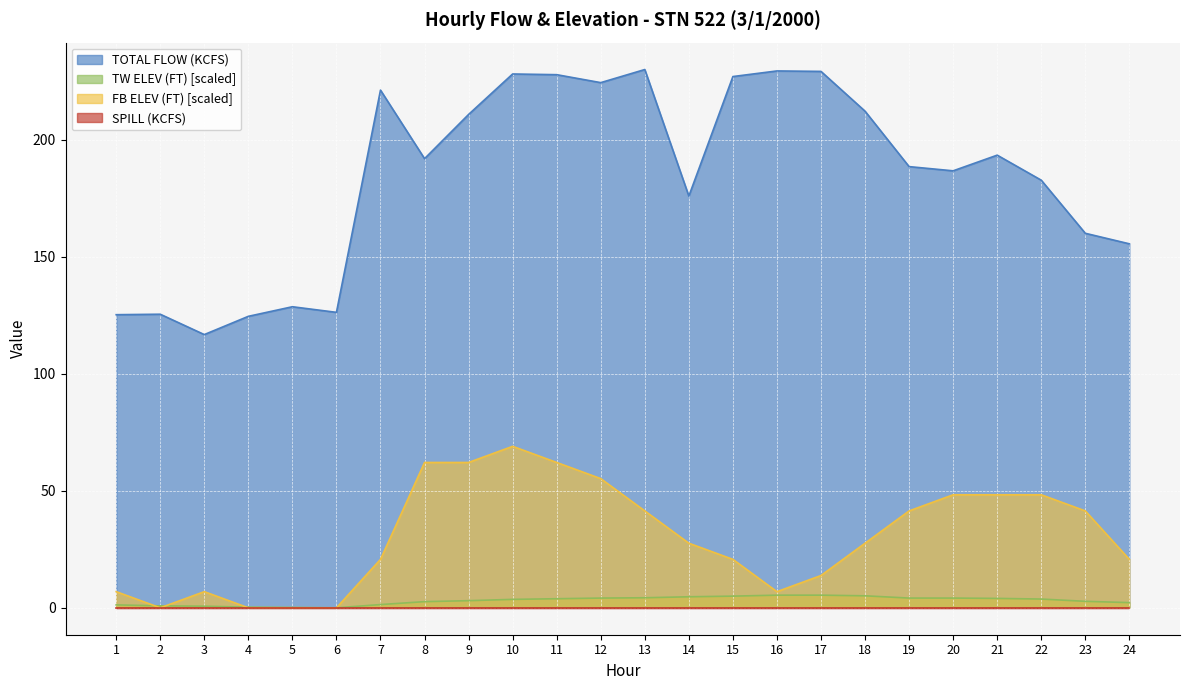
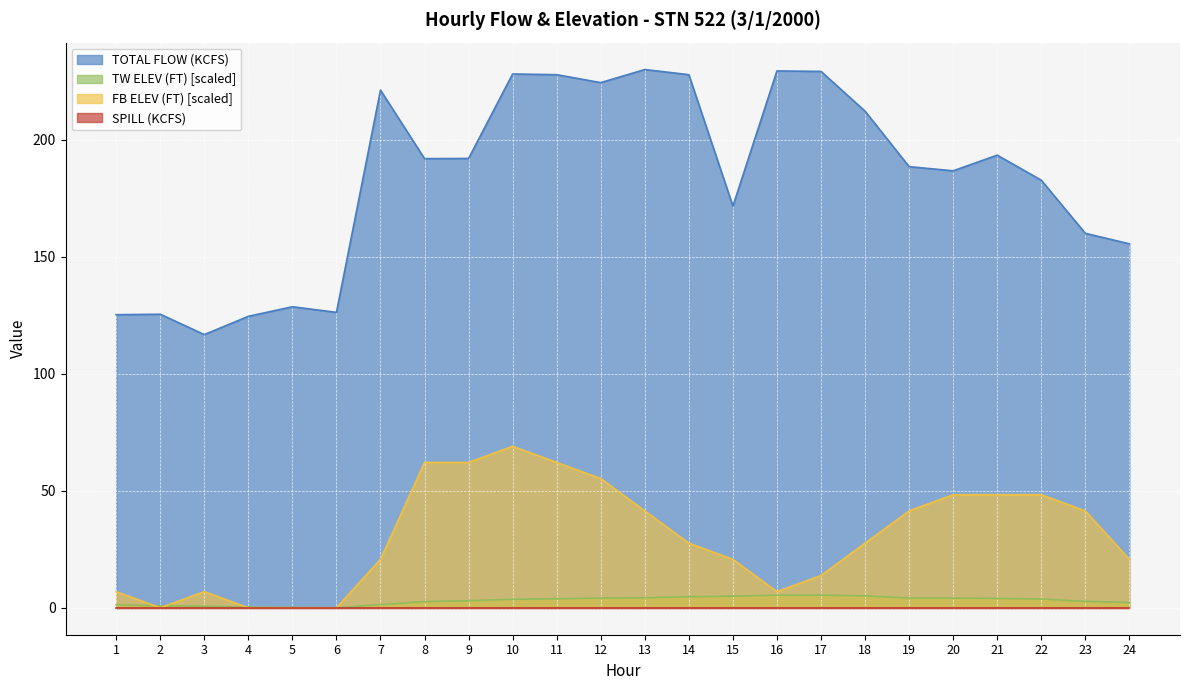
  {
    "TOTAL FLOW (KCFS)": {
      "1": 125,
      "2": 126,
      "3": 117,
      "4": 125,
      "5": 129,
      "6": 126,
      "7": 221,
      "8": 192,
-     "9": 211,
+     "9": 192,
      "10": 228,
      "11": 228,
      "12": 225,
      "13": 230,
-     "14": 176,
-     "15": 227,
+     "14": 228,
+     "15": 172,
      "16": 230,
      "17": 229,
      "18": 212,
      "19": 189,
      "20": 187,
      "21": 194,
      "22": 183,
      "23": 160,
      "24": 156
    },
    "TW ELEV (FT) [scaled]": {
      "1": 1,
      "7": 1,
      "8": 3,
      "9": 3,
      "10": 4,
      "11": 4,
      "12": 4,
      "13": 4,
      "14": 5,
      "15": 5,
      "16": 5,
      "17": 5,
      "18": 5,
      "19": 4,
      "20": 4,
      "21": 4,
      "22": 4,
      "23": 3,
      "24": 2
    },
    "FB ELEV (FT) [scaled]": {
      "1": 7,
      "3": 7,
      "7": 21,
      "8": 62,
      "9": 62,
      "10": 69,
      "11": 62,
      "12": 55,
      "13": 41,
      "14": 28,
      "15": 21,
      "16": 7,
      "17": 14,
      "18": 28,
      "19": 41,
      "20": 48,
      "21": 48,
      "22": 48,
      "23": 41,
      "24": 21
    },
    "SPILL (KCFS)": {
      "1": 0,
      "7": 0,
      "8": 0,
      "9": 0,
      "10": 0,
      "11": 0,
      "12": 0,
      "13": 0,
      "14": 0,
      "15": 0,
      "16": 0,
      "17": 0,
      "18": 0,
      "19": 0,
      "20": 0,
      "21": 0,
      "22": 0,
      "23": 0,
      "24": 0
    }
  }
